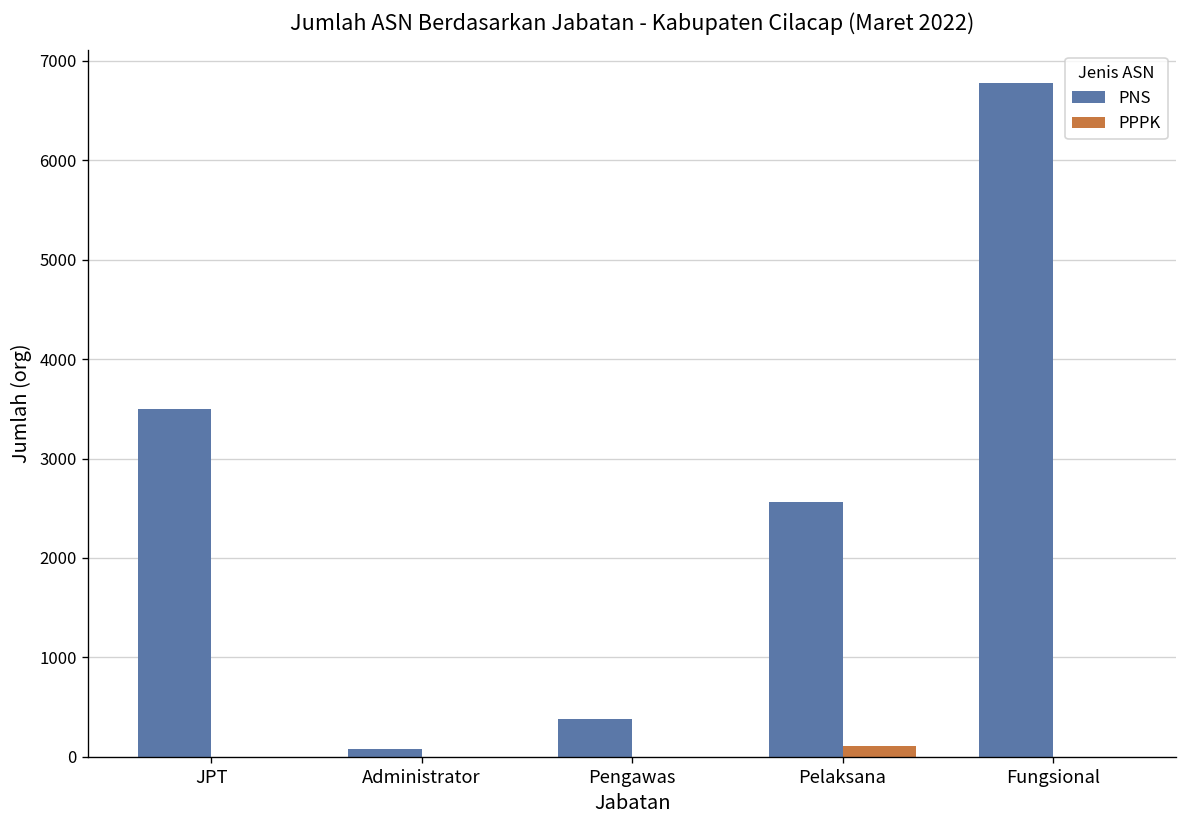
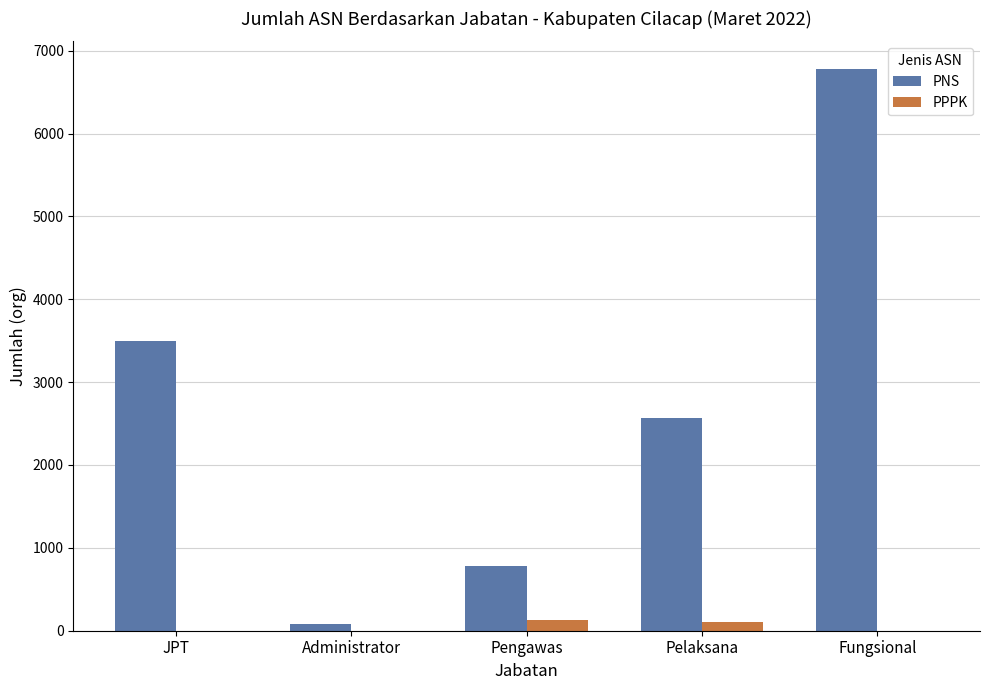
  {
    "PNS": {
      "JPT": 3500,
      "Administrator": 100,
-     "Pengawas": 400,
+     "Pengawas": 800,
      "Pelaksana": 2600,
      "Fungsional": 6800
    },
    "PPPK": {
      "JPT": 0,
      "Administrator": 0,
-     "Pengawas": 0,
+     "Pengawas": 100,
      "Pelaksana": 100,
      "Fungsional": 0
    }
  }
